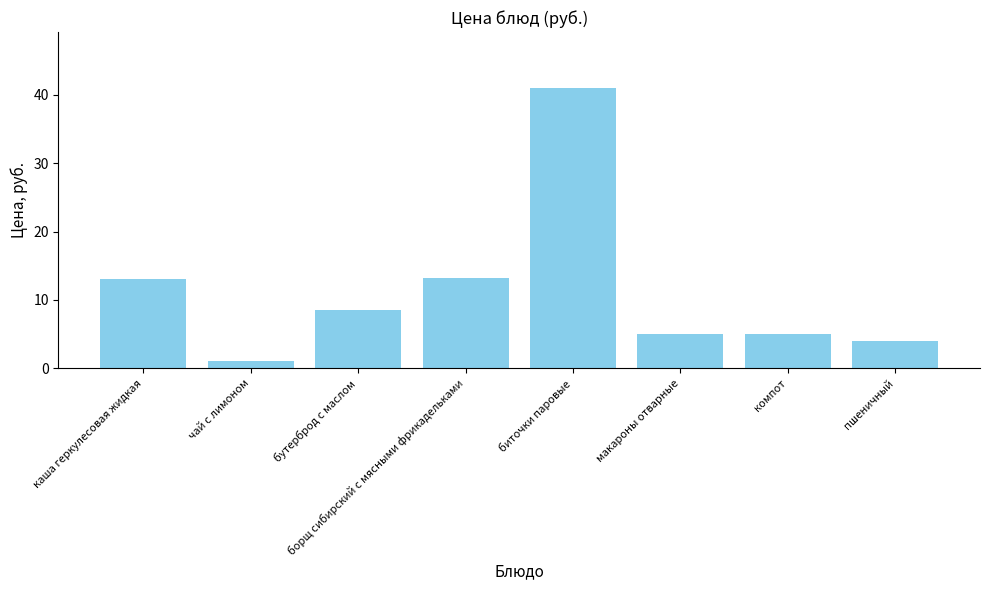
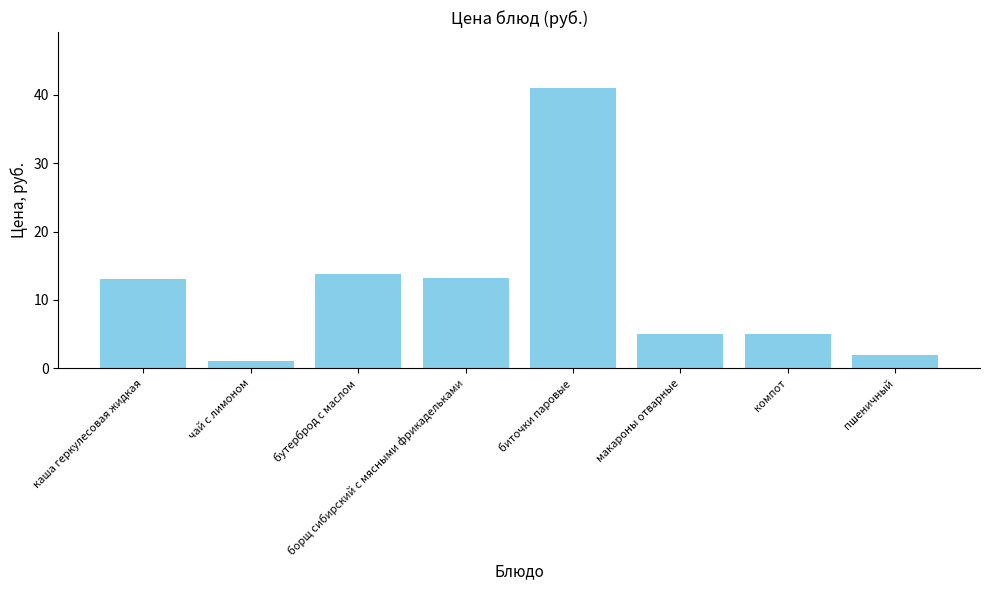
  {
    "каша геркулесовая жидкая": 13,
    "чай с лимоном": 1,
-   "бутерброд с маслом": 9,
+   "бутерброд с маслом": 14,
    "борщ сибирский с мясными фрикадельками": 13,
    "биточки паровые": 41,
    "макароны отварные": 5,
    "компот": 5,
-   "пшеничный": 4
+   "пшеничный": 2
  }
